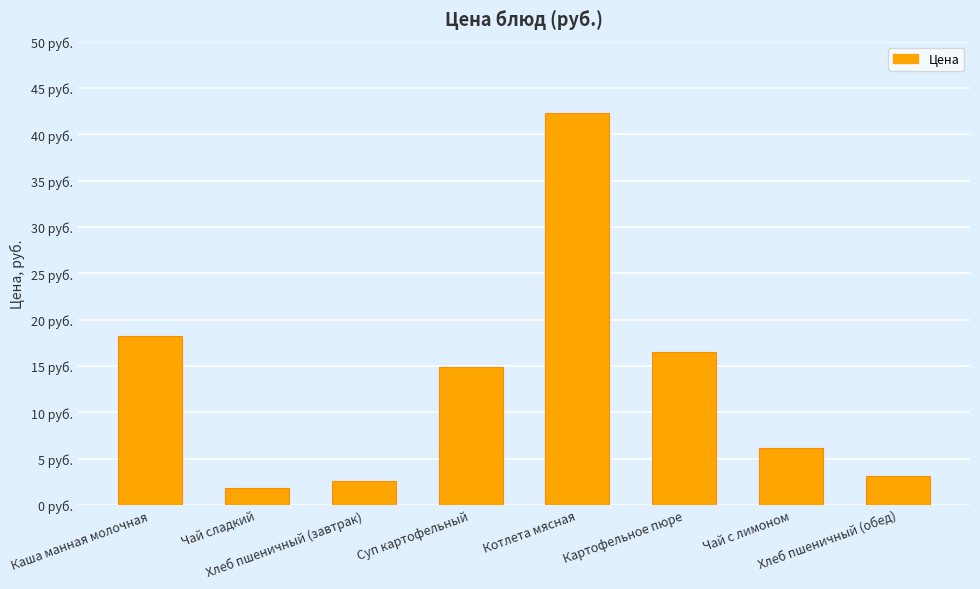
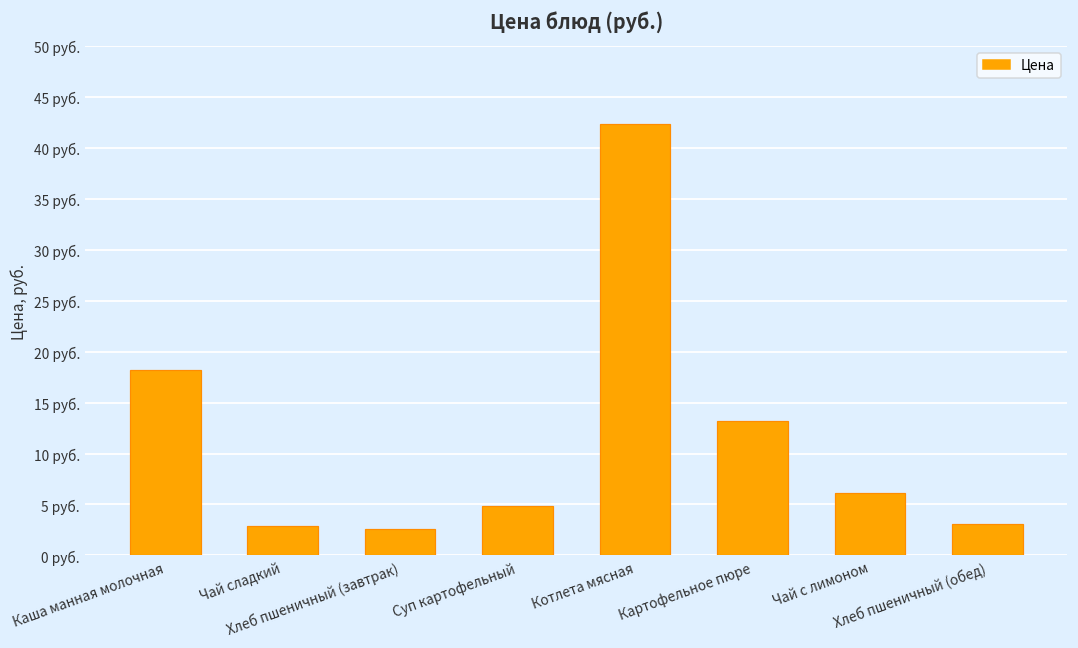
  {
    "Каша манная молочная": "18 руб.",
-   "Чай сладкий": "2 руб.",
+   "Чай сладкий": "3 руб.",
    "Хлеб пшеничный (завтрак)": "3 руб.",
-   "Суп картофельный": "15 руб.",
+   "Суп картофельный": "5 руб.",
    "Котлета мясная": "42 руб.",
-   "Картофельное пюре": "17 руб.",
+   "Картофельное пюре": "13 руб.",
    "Чай с лимоном": "6 руб.",
    "Хлеб пшеничный (обед)": "3 руб."
  }
